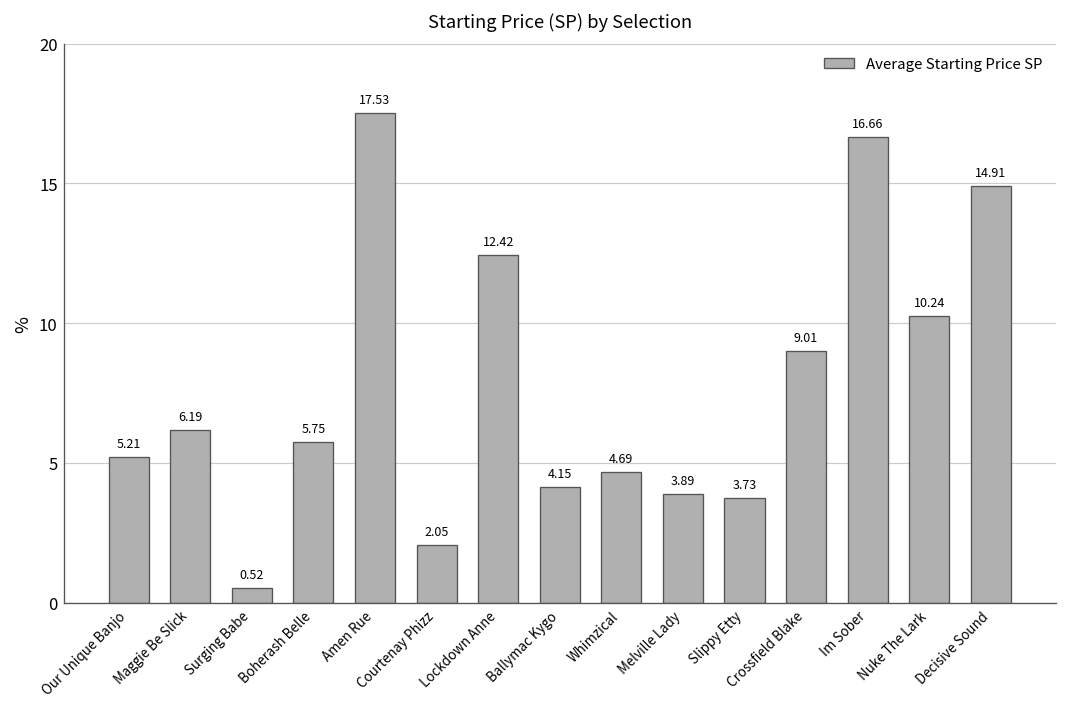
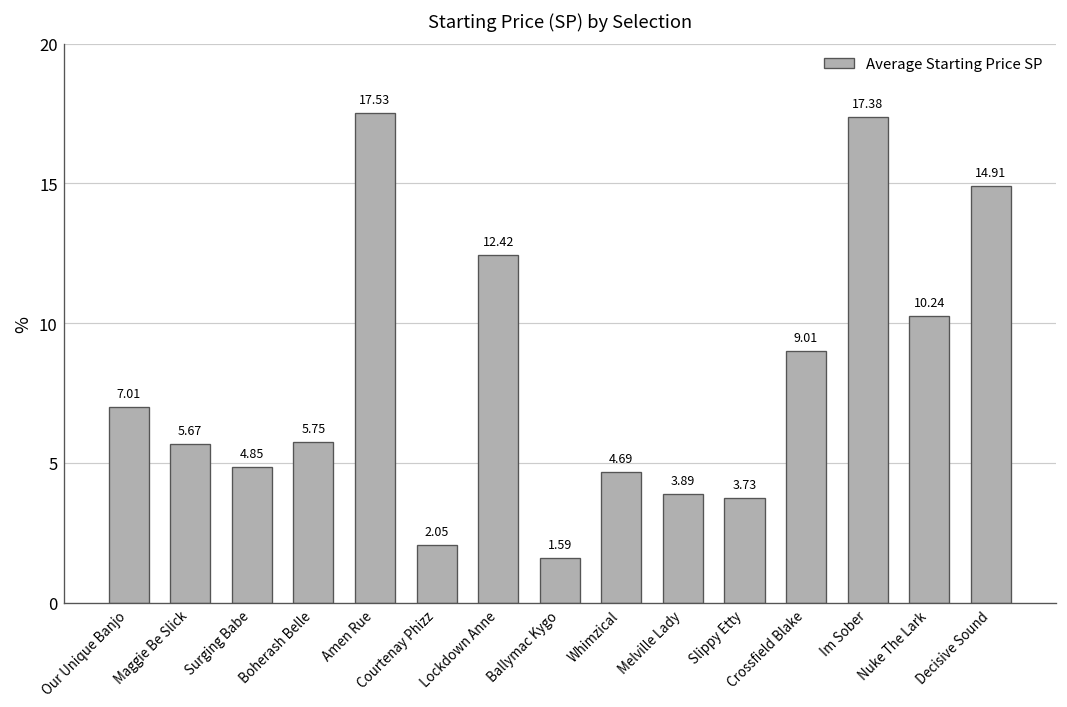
  {
-   "Our Unique Banjo": 5.21,
-   "Maggie Be Slick": 6.19,
-   "Surging Babe": 0.52,
+   "Our Unique Banjo": 7.01,
+   "Maggie Be Slick": 5.67,
+   "Surging Babe": 4.85,
    "Boherash Belle": 5.75,
    "Amen Rue": 17.53,
    "Courtenay Phizz": 2.05,
    "Lockdown Anne": 12.42,
-   "Ballymac Kygo": 4.15,
+   "Ballymac Kygo": 1.59,
    "Whimzical": 4.69,
    "Melville Lady": 3.89,
    "Slippy Etty": 3.73,
    "Crossfield Blake": 9.01,
-   "Im Sober": 16.66,
+   "Im Sober": 17.38,
    "Nuke The Lark": 10.24,
    "Decisive Sound": 14.91
  }
